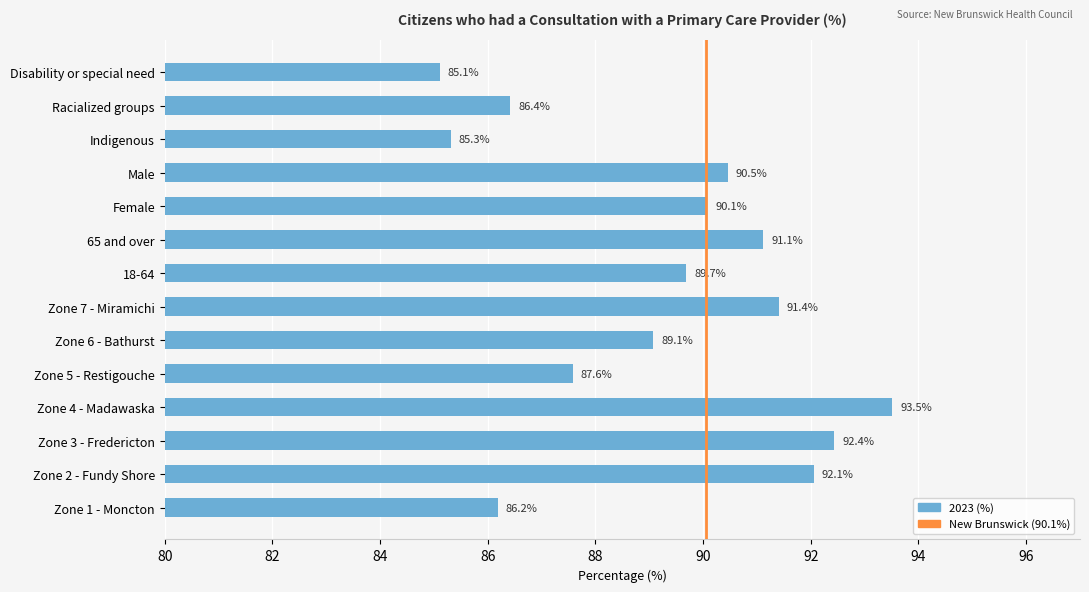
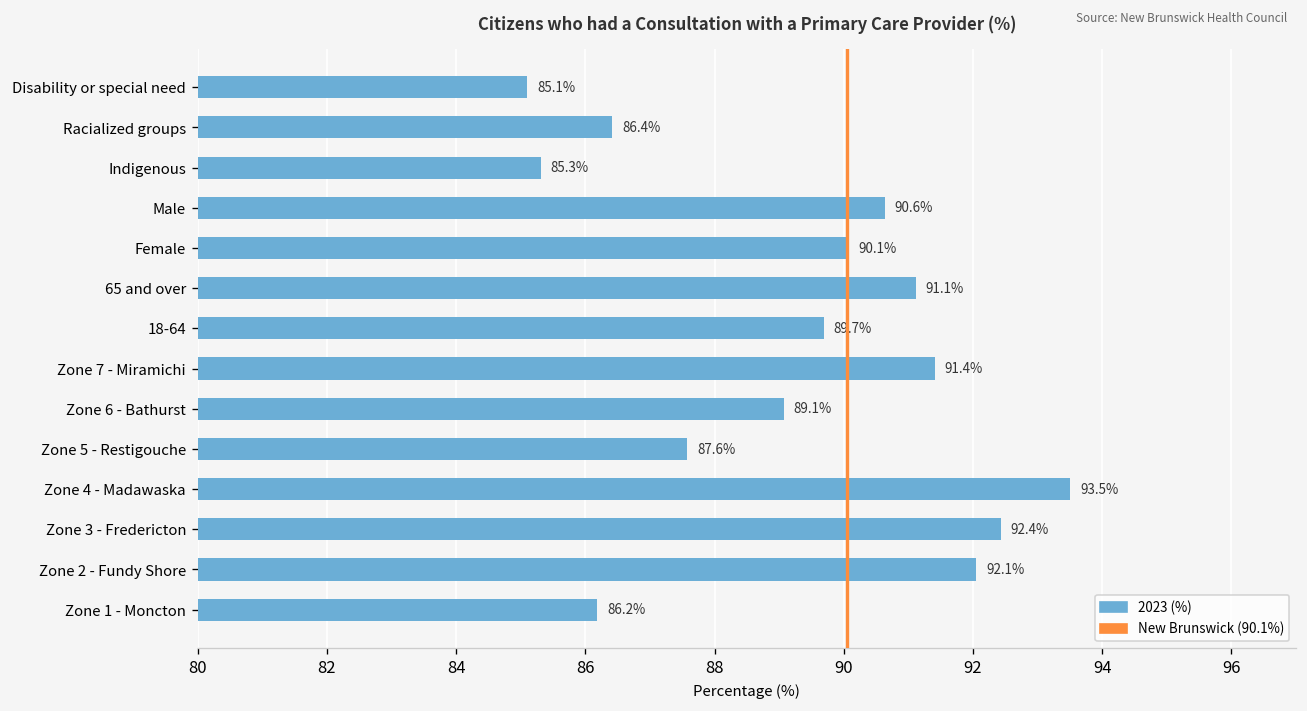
  {
    "Disability or special need": "85.1%",
    "Racialized groups": "86.4%",
    "Indigenous": "85.3%",
-   "Male": "90.5%",
+   "Male": "90.6%",
    "Female": "90.1%",
    "65 and over": "91.1%",
    "18-64": "89.7%",
    "Zone 7 - Miramichi": "91.4%",
    "Zone 6 - Bathurst": "89.1%",
    "Zone 5 - Restigouche": "87.6%",
    "Zone 4 - Madawaska": "93.5%",
    "Zone 3 - Fredericton": "92.4%",
    "Zone 2 - Fundy Shore": "92.1%",
    "Zone 1 - Moncton": "86.2%"
  }
